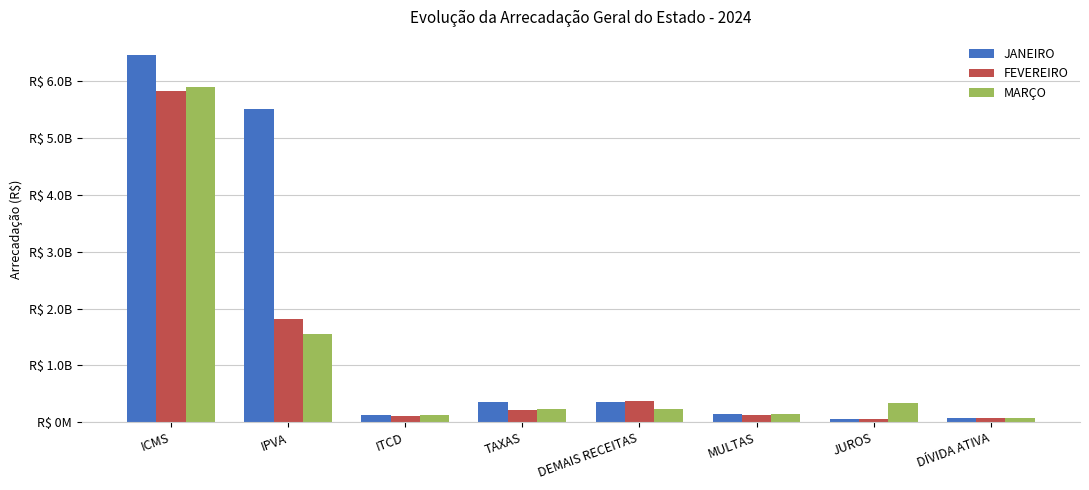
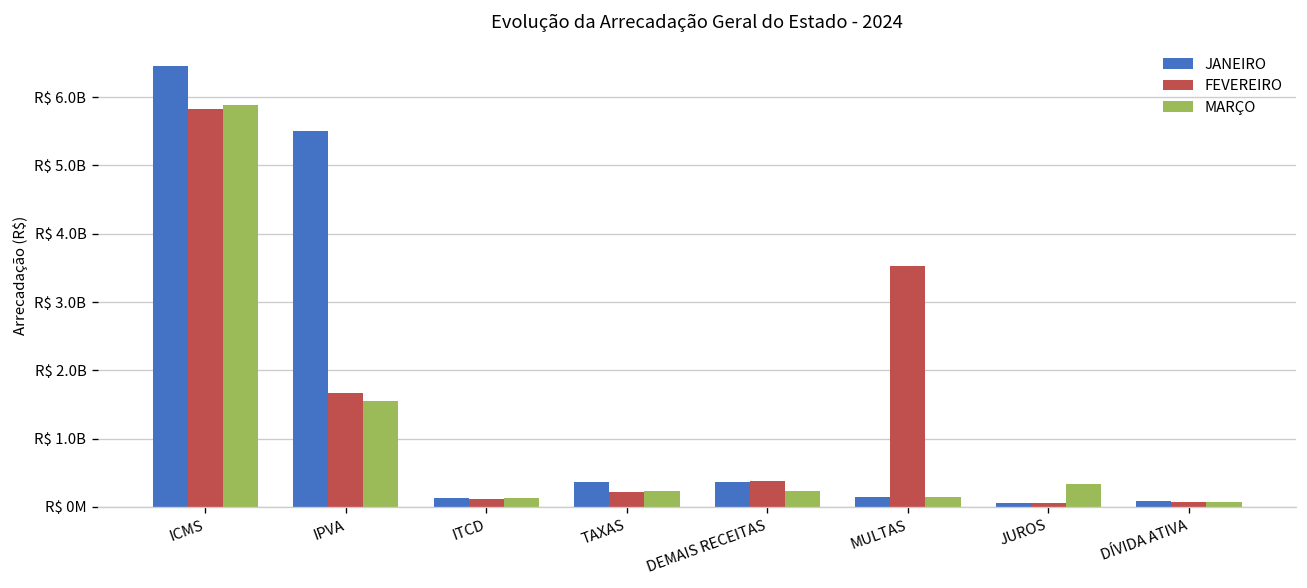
  {
    "JANEIRO": {
      "ICMS": "R$ 6500000000",
      "IPVA": "R$ 5500000000",
      "ITCD": "R$ 100000000",
      "TAXAS": "R$ 400000000",
      "DEMAIS RECEITAS": "R$ 400000000",
      "MULTAS": "R$ 100000000",
      "JUROS": "R$ 100000000",
      "DÍVIDA ATIVA": "R$ 100000000"
    },
    "FEVEREIRO": {
      "ICMS": "R$ 5800000000",
-     "IPVA": "R$ 1800000000",
+     "IPVA": "R$ 1700000000",
      "ITCD": "R$ 100000000",
      "TAXAS": "R$ 200000000",
      "DEMAIS RECEITAS": "R$ 400000000",
-     "MULTAS": "R$ 100000000",
+     "MULTAS": "R$ 3500000000",
      "JUROS": "R$ 100000000",
      "DÍVIDA ATIVA": "R$ 100000000"
    },
    "MARÇO": {
      "ICMS": "R$ 5900000000",
      "IPVA": "R$ 1500000000",
      "ITCD": "R$ 100000000",
      "TAXAS": "R$ 200000000",
      "DEMAIS RECEITAS": "R$ 200000000",
      "MULTAS": "R$ 200000000",
      "JUROS": "R$ 300000000",
      "DÍVIDA ATIVA": "R$ 100000000"
    }
  }
